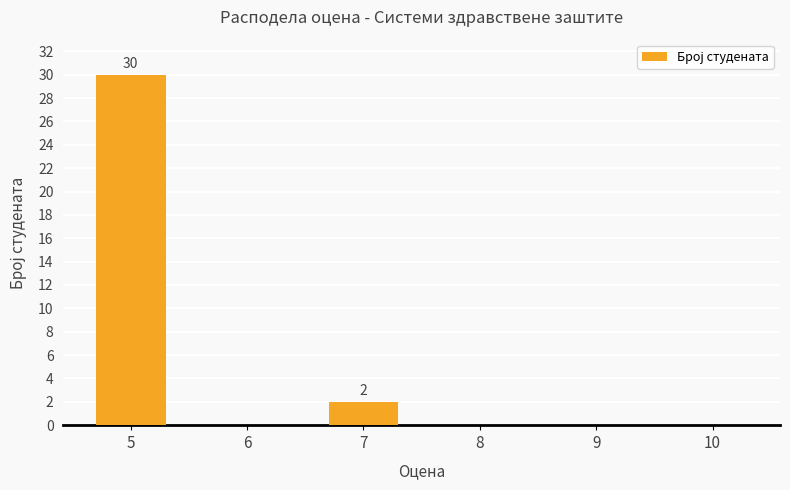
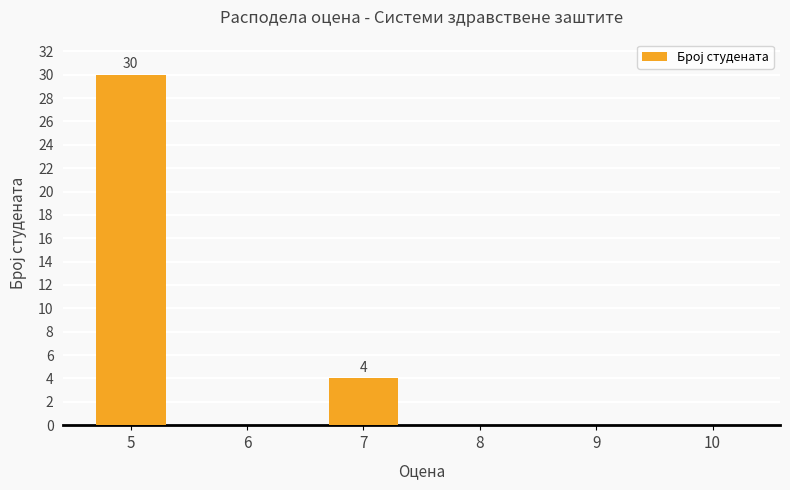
  {
    "5": 30,
-   "7": 2
+   "7": 4
  }
